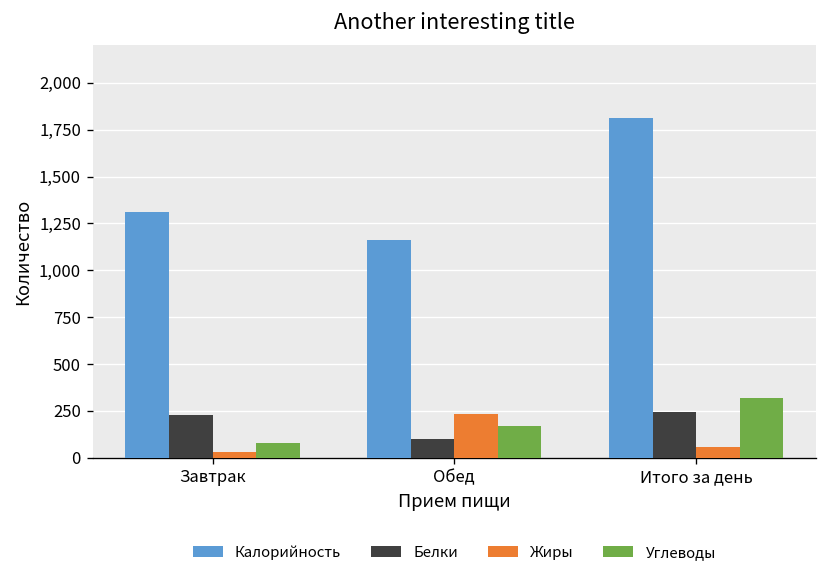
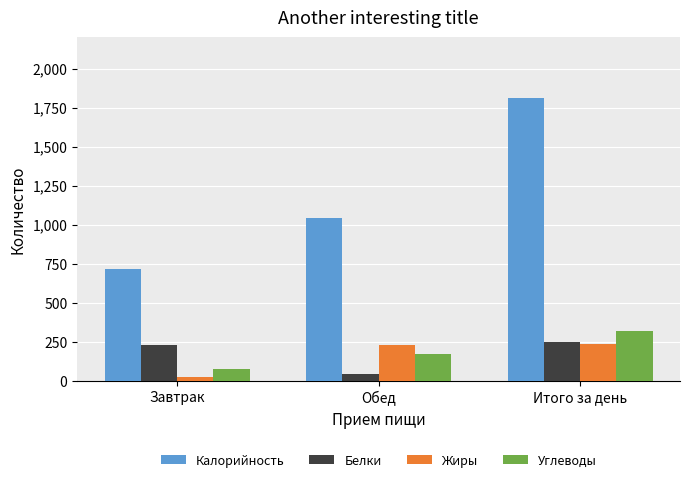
  {
    "Калорийность": {
-     "Завтрак": "1,310",
-     "Обед": "1,160",
+     "Завтрак": "720",
+     "Обед": "1,040",
      "Итого за день": "1,810"
    },
    "Белки": {
      "Завтрак": "230",
-     "Обед": "100",
+     "Обед": "40",
      "Итого за день": "250"
    },
    "Жиры": {
      "Завтрак": "30",
      "Обед": "230",
-     "Итого за день": "60"
+     "Итого за день": "240"
    },
    "Углеводы": {
      "Завтрак": "80",
      "Обед": "170",
      "Итого за день": "320"
    }
  }
